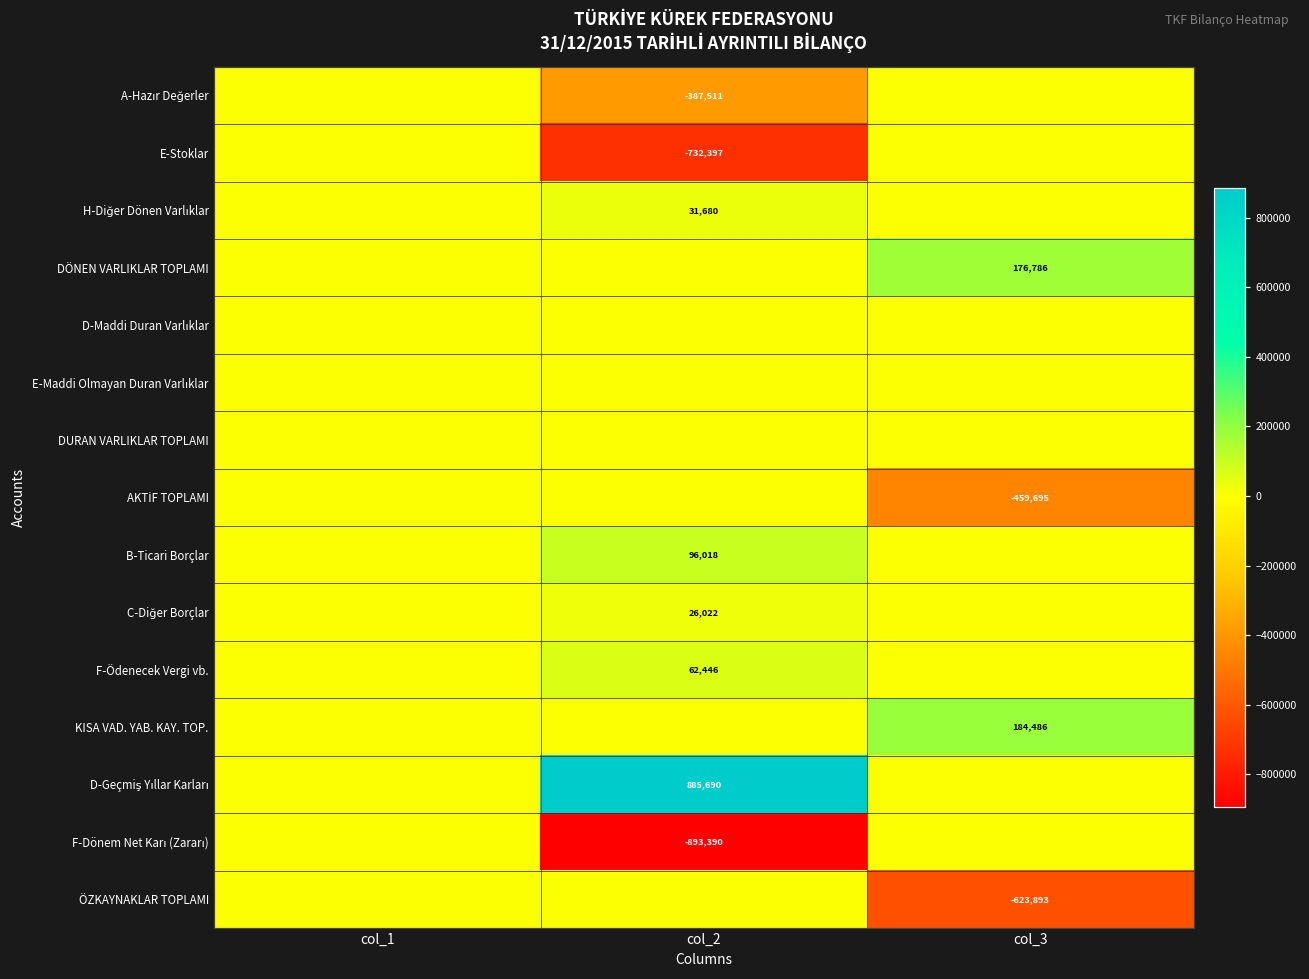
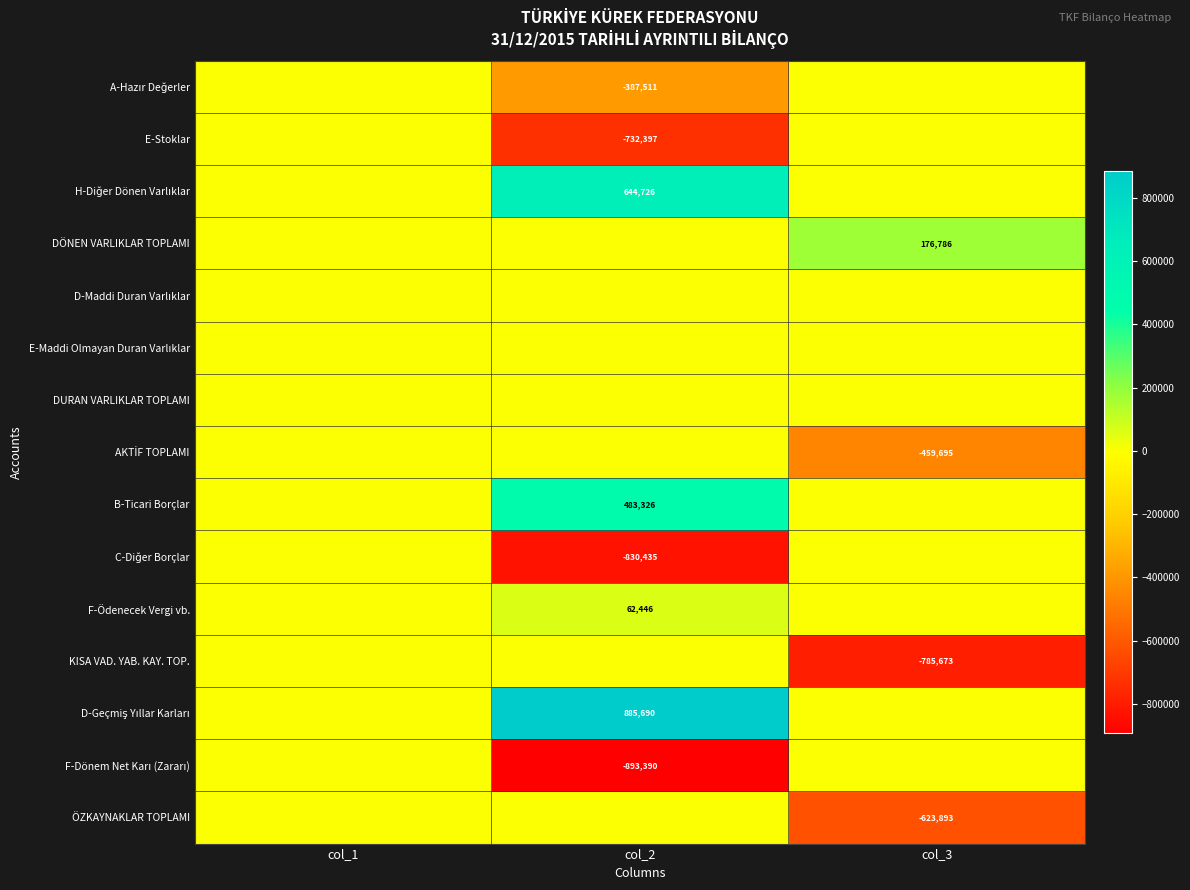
  {
    "A-Hazır Değerler": {
      "col_2": "-387,511"
    },
    "E-Stoklar": {
      "col_2": "-732,397"
    },
    "H-Diğer Dönen Varlıklar": {
-     "col_2": "31,680"
+     "col_2": "644,726"
    },
    "DÖNEN VARLIKLAR TOPLAMI": {
      "col_3": "176,786"
    },
    "AKTİF TOPLAMI": {
      "col_3": "-459,695"
    },
    "B-Ticari Borçlar": {
-     "col_2": "96,018"
+     "col_2": "483,326"
    },
    "C-Diğer Borçlar": {
-     "col_2": "26,022"
+     "col_2": "-830,435"
    },
    "F-Ödenecek Vergi vb.": {
      "col_2": "62,446"
    },
    "KISA VAD. YAB. KAY. TOP.": {
-     "col_3": "184,486"
+     "col_3": "-785,673"
    },
    "D-Geçmiş Yıllar Karları": {
      "col_2": "885,690"
    },
    "F-Dönem Net Karı (Zararı)": {
      "col_2": "-893,390"
    },
    "ÖZKAYNAKLAR TOPLAMI": {
      "col_3": "-623,893"
    }
  }
